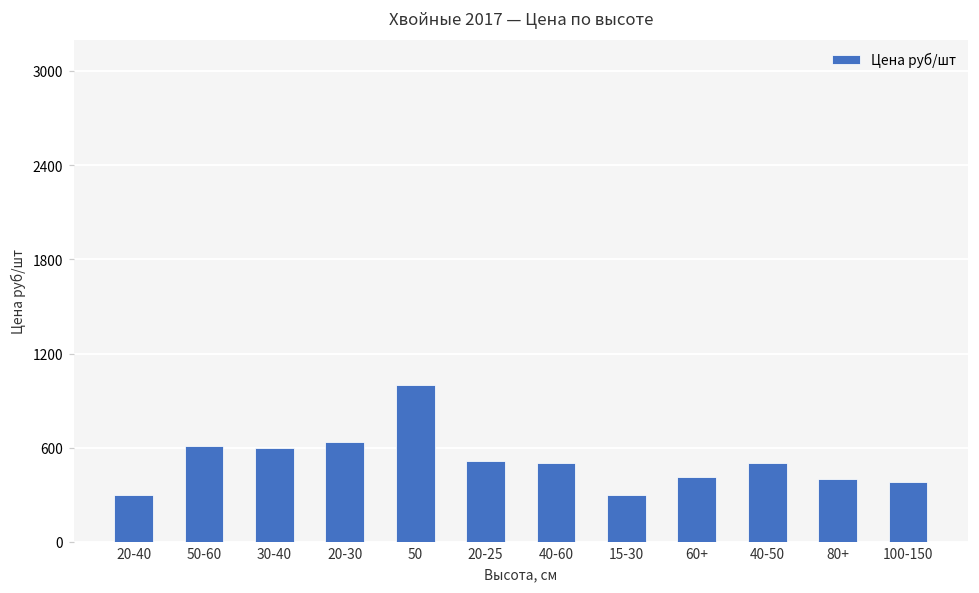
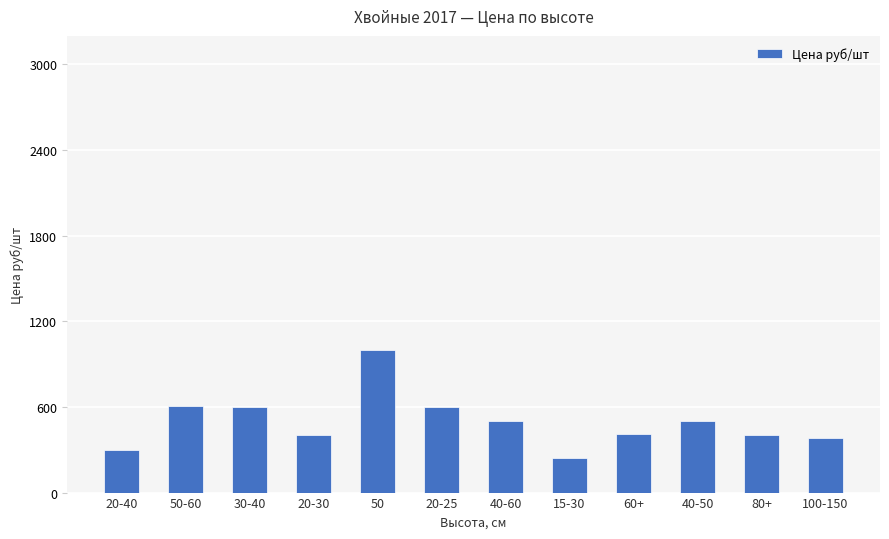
  {
    "20-40": 300,
    "50-60": 610,
    "30-40": 600,
-   "20-30": 640,
+   "20-30": 400,
    "50": 1000,
-   "20-25": 520,
+   "20-25": 600,
    "40-60": 500,
-   "15-30": 300,
+   "15-30": 240,
    "60+": 410,
    "40-50": 500,
    "80+": 400,
    "100-150": 380
  }
